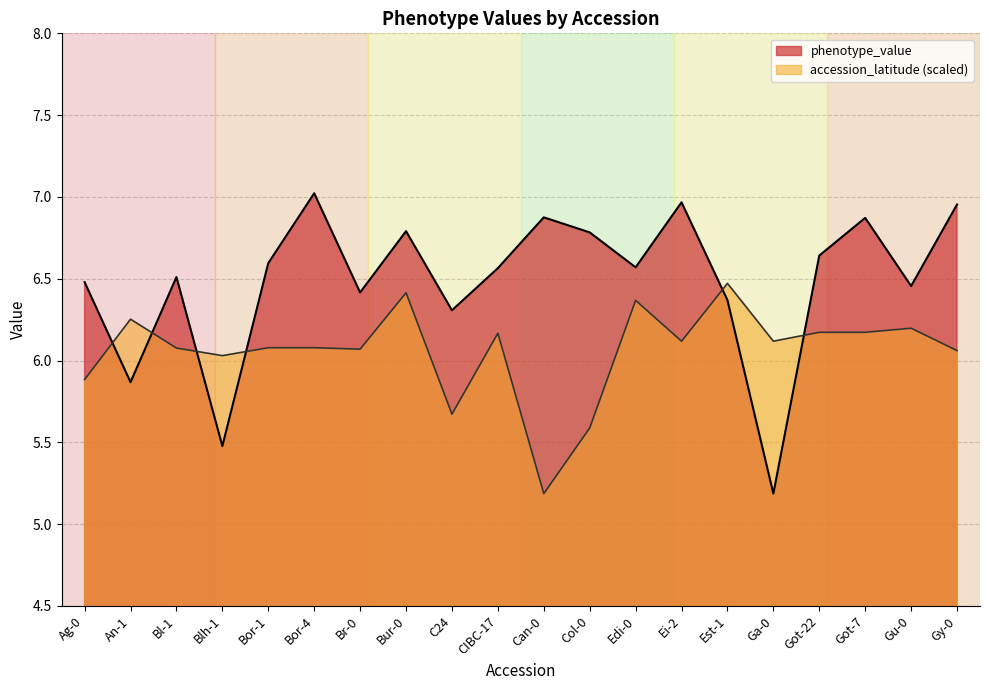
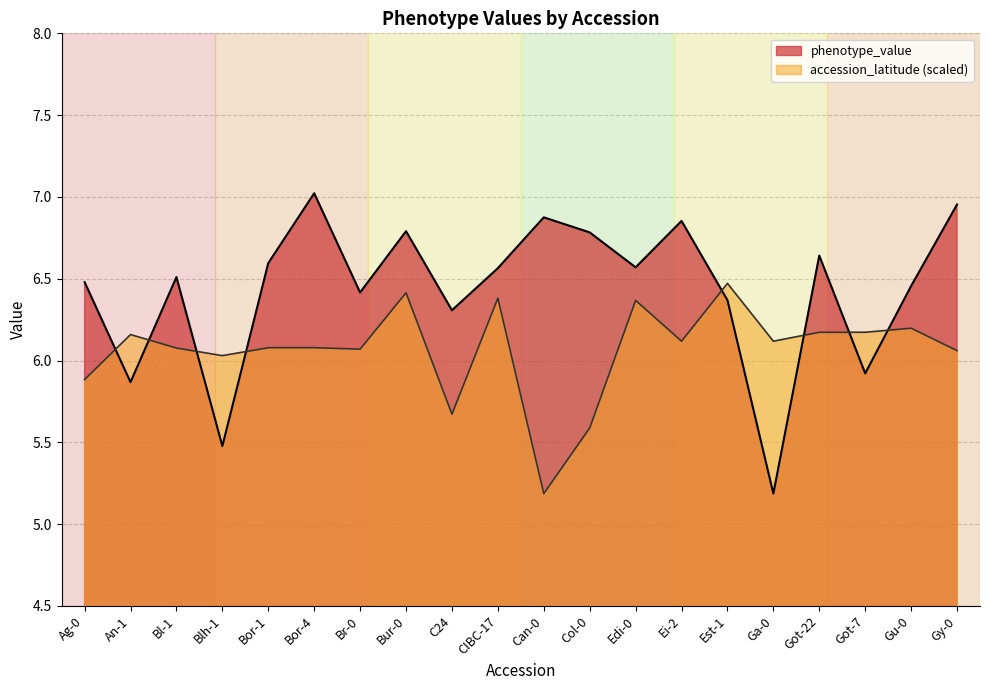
  {
    "phenotype_value": {
      "Ag-0": 6.48,
      "An-1": 5.87,
      "Bl-1": 6.51,
      "Blh-1": 5.48,
      "Bor-1": 6.60,
      "Bor-4": 7.02,
      "Br-0": 6.42,
      "Bur-0": 6.79,
      "C24": 6.31,
      "CIBC-17": 6.56,
      "Can-0": 6.88,
      "Col-0": 6.78,
      "Edi-0": 6.57,
-     "Ei-2": 6.97,
+     "Ei-2": 6.85,
      "Est-1": 6.37,
      "Ga-0": 5.19,
      "Got-22": 6.64,
-     "Got-7": 6.87,
+     "Got-7": 5.92,
      "Gu-0": 6.46,
      "Gy-0": 6.95
    },
    "accession_latitude (scaled)": {
      "Ag-0": 5.88,
-     "An-1": 6.25,
+     "An-1": 6.16,
      "Bl-1": 6.08,
      "Blh-1": 6.03,
      "Bor-1": 6.08,
      "Bor-4": 6.08,
      "Br-0": 6.07,
      "Bur-0": 6.41,
      "C24": 5.67,
-     "CIBC-17": 6.17,
+     "CIBC-17": 6.38,
      "Can-0": 5.19,
      "Col-0": 5.59,
      "Edi-0": 6.37,
      "Ei-2": 6.12,
      "Est-1": 6.47,
      "Ga-0": 6.12,
      "Got-22": 6.17,
      "Got-7": 6.17,
      "Gu-0": 6.20,
      "Gy-0": 6.06
    }
  }
